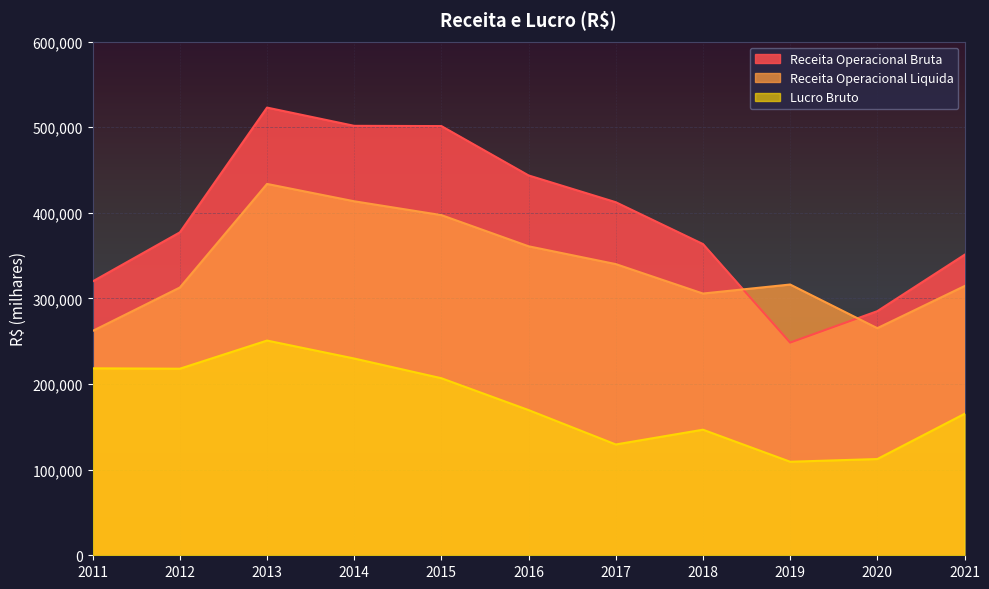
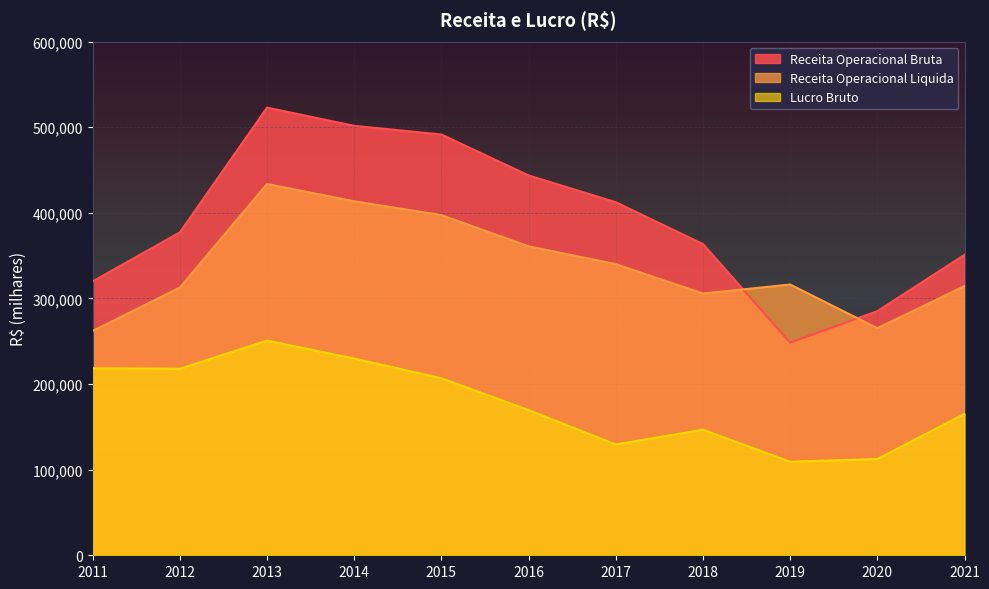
  {
    "Receita Operacional Bruta": {
      "2011": "320,000",
      "2012": "380,000",
      "2013": "520,000",
      "2014": "500,000",
-     "2015": "500,000",
+     "2015": "490,000",
      "2016": "440,000",
      "2017": "410,000",
      "2018": "360,000",
      "2019": "250,000",
      "2020": "290,000",
      "2021": "350,000"
    },
    "Receita Operacional Liquida": {
      "2011": "260,000",
      "2012": "310,000",
      "2013": "430,000",
      "2014": "410,000",
      "2015": "400,000",
      "2016": "360,000",
      "2017": "340,000",
      "2018": "310,000",
      "2019": "320,000",
      "2020": "270,000",
      "2021": "310,000"
    },
    "Lucro Bruto": {
      "2011": "220,000",
      "2012": "220,000",
      "2013": "250,000",
      "2014": "230,000",
      "2015": "210,000",
      "2016": "170,000",
      "2017": "130,000",
      "2018": "150,000",
      "2019": "110,000",
      "2020": "110,000",
      "2021": "170,000"
    }
  }
